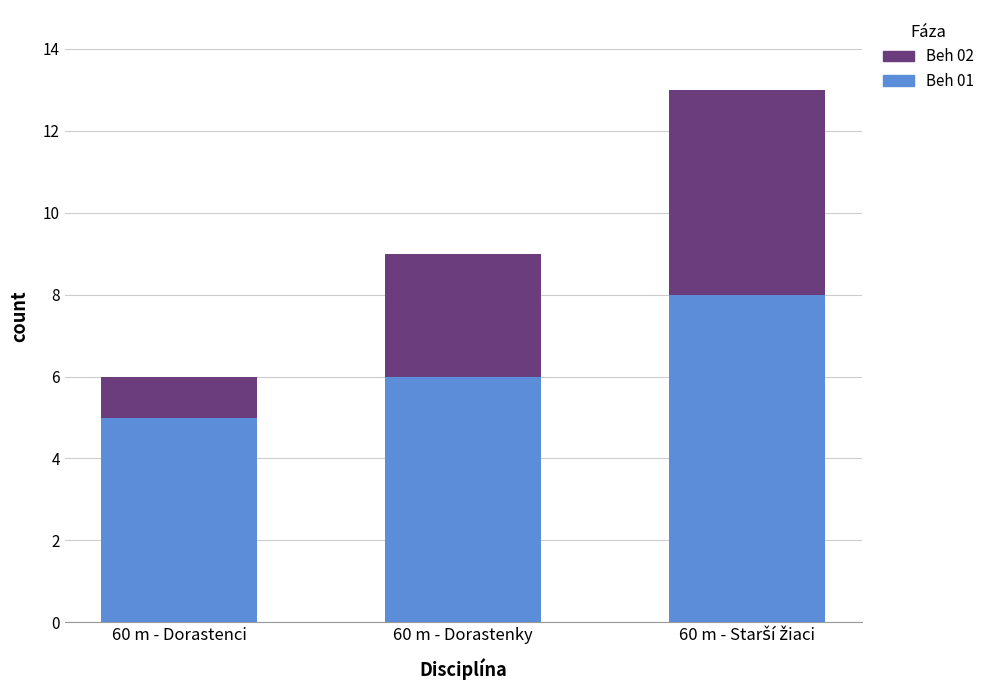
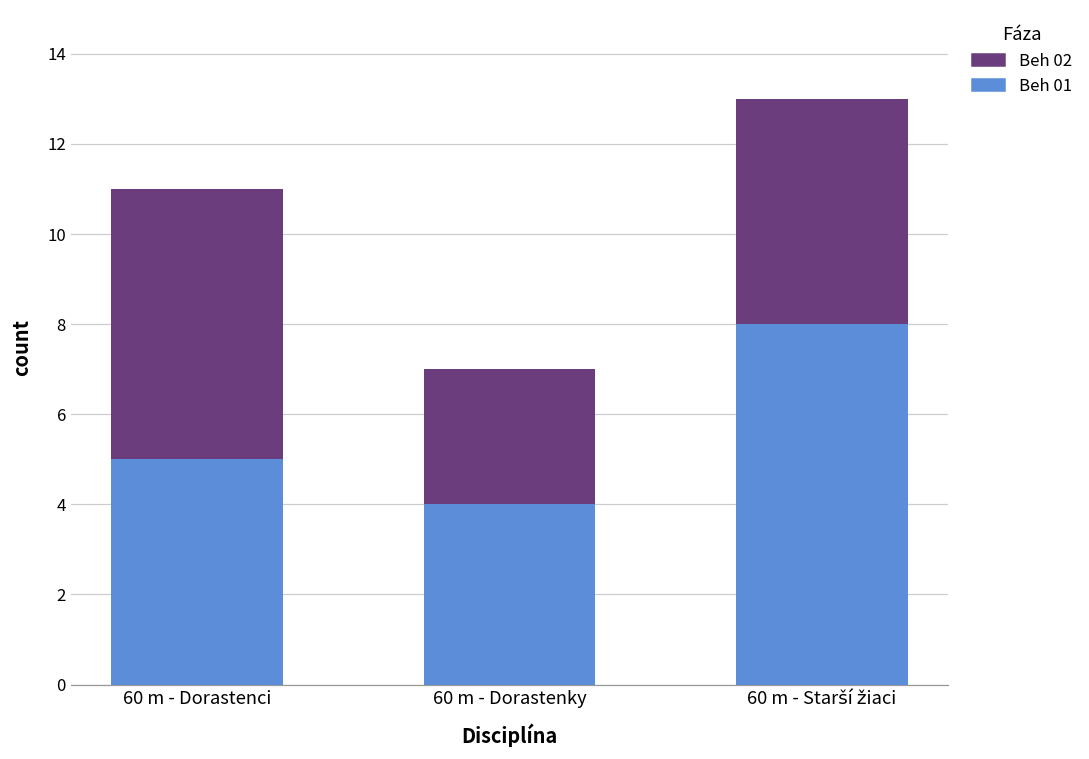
  {
    "Beh 01": {
      "60 m - Dorastenci": 5,
-     "60 m - Dorastenky": 6,
+     "60 m - Dorastenky": 4,
      "60 m - Starší žiaci": 8
    },
    "Beh 02": {
-     "60 m - Dorastenci": 1,
+     "60 m - Dorastenci": 6,
      "60 m - Dorastenky": 3,
      "60 m - Starší žiaci": 5
    }
  }
